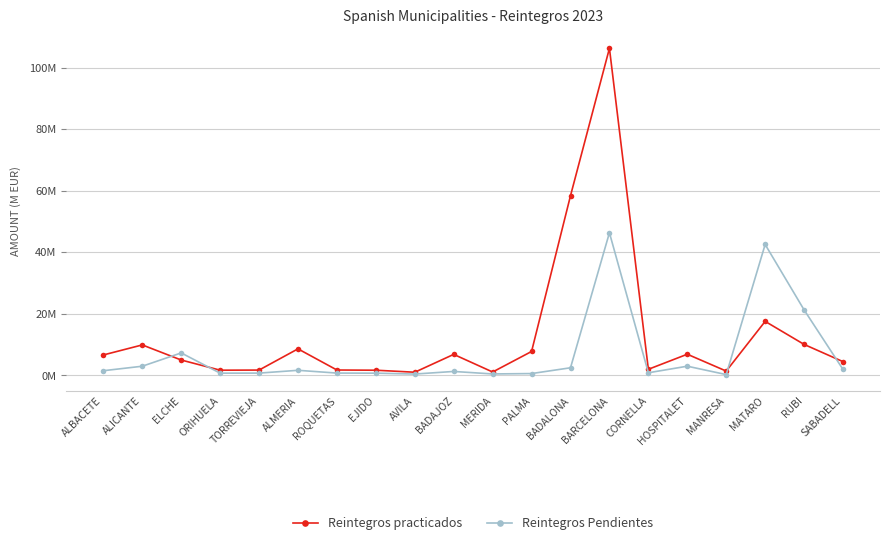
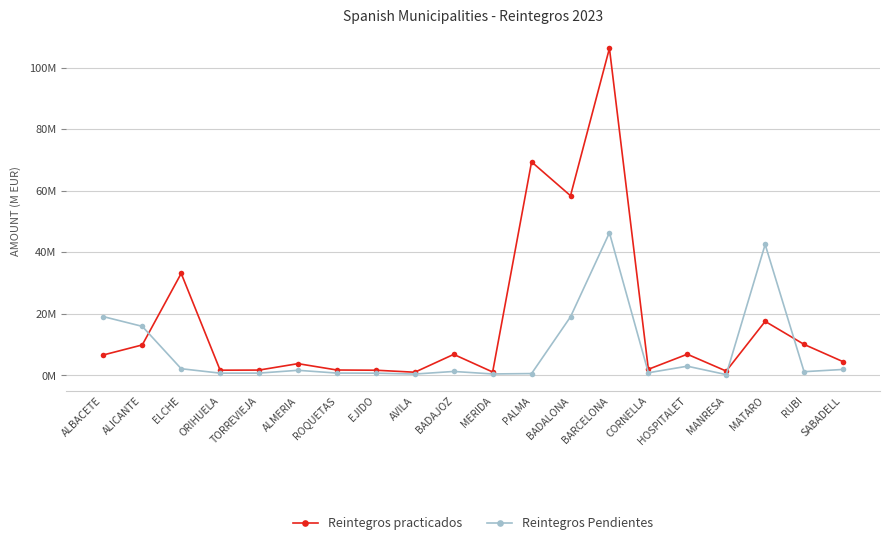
  {
    "Reintegros practicados": {
      "ALBACETE": 7000000,
      "ALICANTE": 10000000,
-     "ELCHE": 5000000,
+     "ELCHE": 33000000,
      "ORIHUELA": 2000000,
      "TORREVIEJA": 2000000,
-     "ALMERIA": 9000000,
+     "ALMERIA": 4000000,
      "ROQUETAS": 2000000,
      "EJIDO": 2000000,
      "BADAJOZ": 7000000,
-     "PALMA": 8000000,
+     "PALMA": 69000000,
      "BADALONA": 58000000,
      "BARCELONA": 106000000,
      "CORNELLA": 2000000,
      "HOSPITALET": 7000000,
      "MANRESA": 1000000,
      "MATARO": 18000000,
      "RUBI": 10000000,
      "SABADELL": 4000000
    },
    "Reintegros Pendientes": {
-     "ALBACETE": 2000000,
-     "ALICANTE": 3000000,
-     "ELCHE": 7000000,
+     "ALBACETE": 19000000,
+     "ALICANTE": 16000000,
+     "ELCHE": 2000000,
      "ORIHUELA": 1000000,
      "TORREVIEJA": 1000000,
      "ALMERIA": 2000000,
      "ROQUETAS": 1000000,
      "EJIDO": 1000000,
      "BADAJOZ": 1000000,
      "PALMA": 1000000,
-     "BADALONA": 2000000,
+     "BADALONA": 19000000,
      "BARCELONA": 46000000,
      "CORNELLA": 1000000,
      "HOSPITALET": 3000000,
      "MANRESA": 0,
      "MATARO": 43000000,
-     "RUBI": 21000000,
+     "RUBI": 1000000,
      "SABADELL": 2000000
    }
  }
